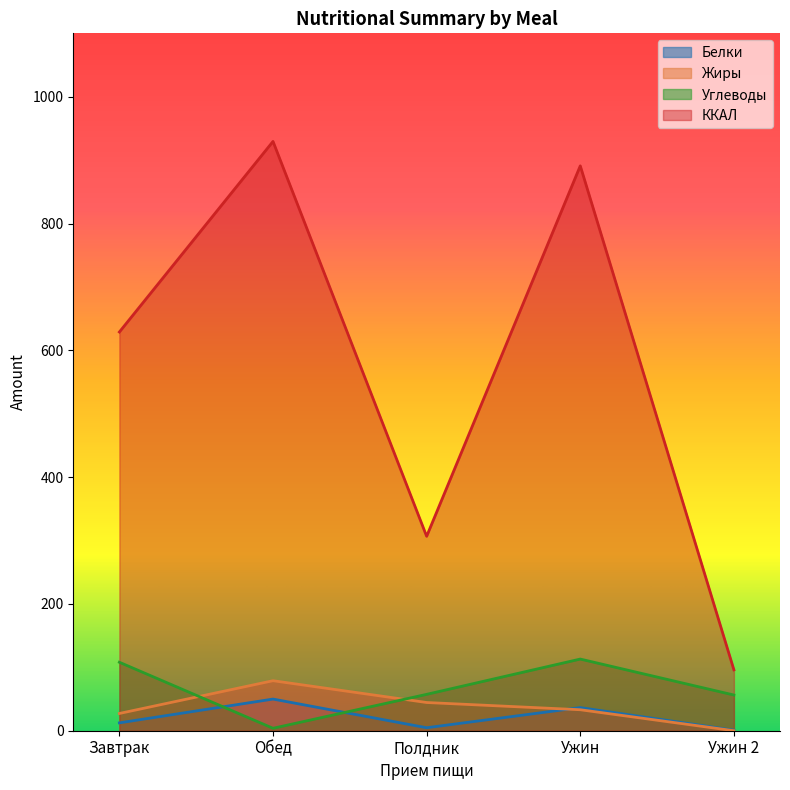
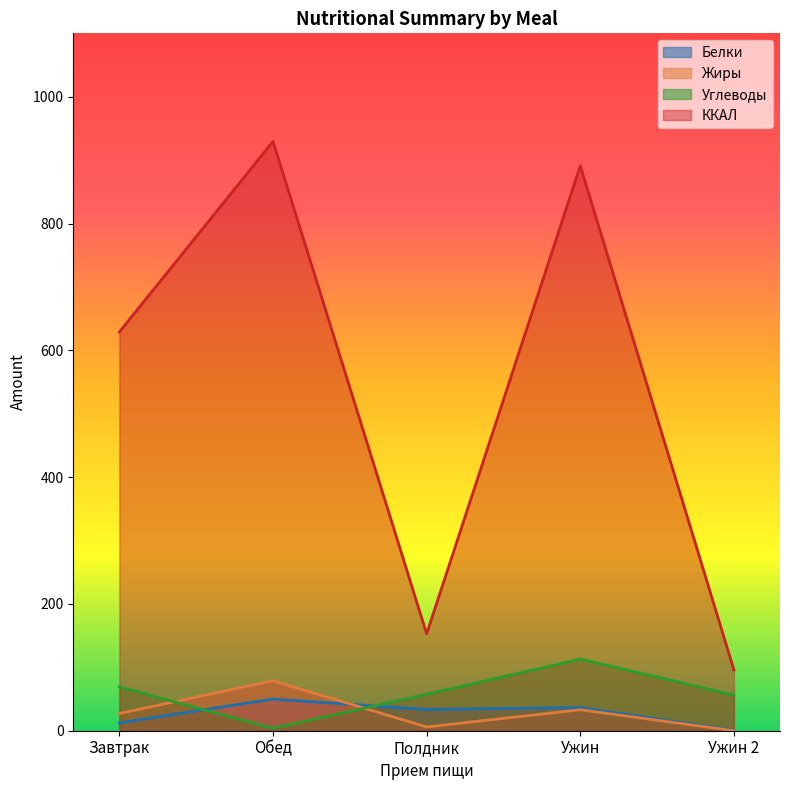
  {
    "Белки": {
      "Завтрак": 10,
      "Обед": 50,
-     "Полдник": 0
+     "Полдник": 30
    },
    "Жиры": {
      "Завтрак": 30,
      "Обед": 80,
-     "Полдник": 40
+     "Полдник": 10
    },
    "Углеводы": {
-     "Завтрак": 110,
+     "Завтрак": 70,
      "Обед": 0,
      "Полдник": 60,
      "Ужин": 110,
      "Ужин 2": 60
    },
    "ККАЛ": {
      "Завтрак": 630,
      "Обед": 930,
-     "Полдник": 310,
+     "Полдник": 150,
      "Ужин": 890,
      "Ужин 2": 100
    }
  }
